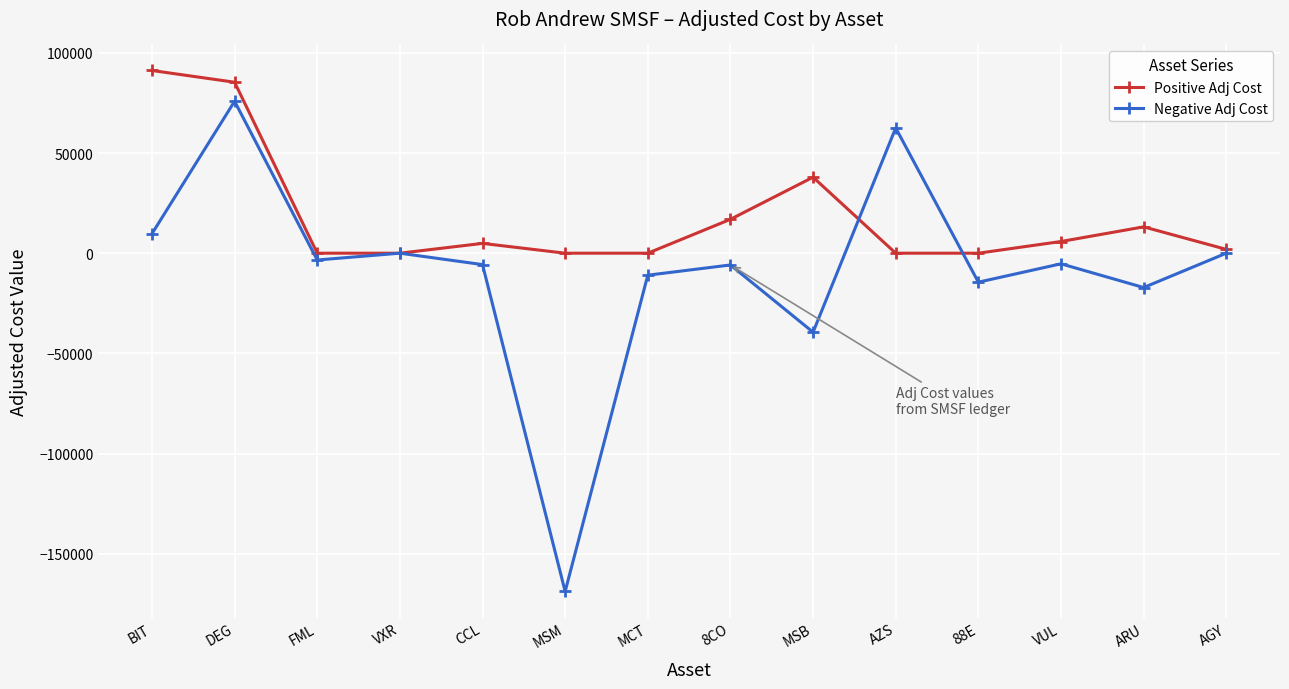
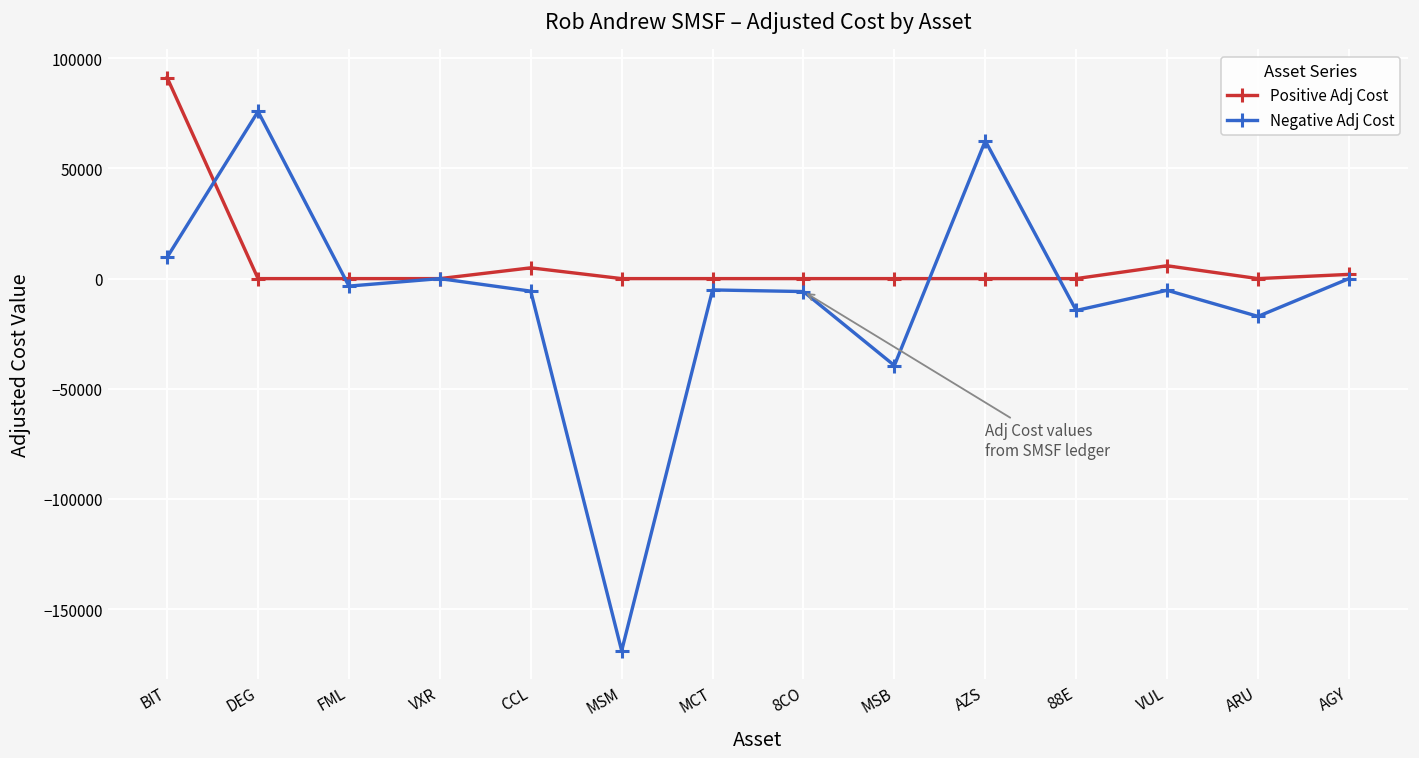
  {
    "Positive Adj Cost": {
      "BIT": 91000,
-     "DEG": 85000,
+     "DEG": 0,
      "FML": 0,
      "CCL": 5000,
      "MSM": 0,
      "MCT": 0,
-     "8CO": 17000,
-     "MSB": 38000,
+     "8CO": 0,
+     "MSB": 0,
      "AZS": 0,
      "88E": 0,
      "VUL": 6000,
-     "ARU": 13000,
+     "ARU": 0,
      "AGY": 2000
    },
    "Negative Adj Cost": {
      "BIT": 10000,
      "DEG": 76000,
      "FML": -3000,
      "CCL": -6000,
      "MSM": -169000,
-     "MCT": -11000,
+     "MCT": -5000,
      "8CO": -6000,
      "MSB": -39000,
      "AZS": 63000,
      "88E": -14000,
      "VUL": -5000,
      "ARU": -17000,
      "AGY": 0
    }
  }
